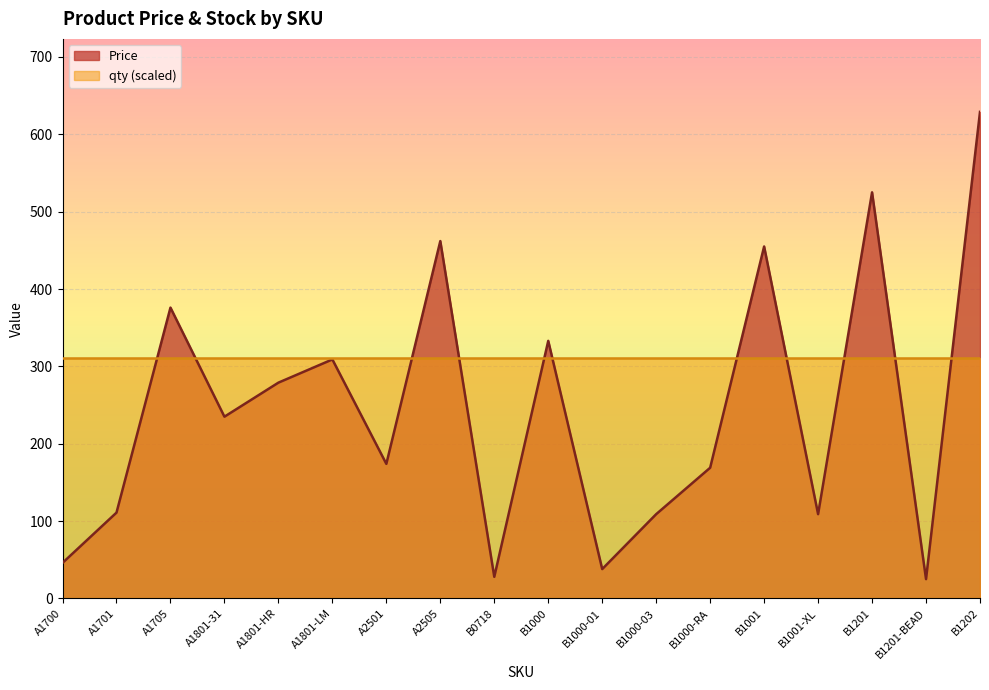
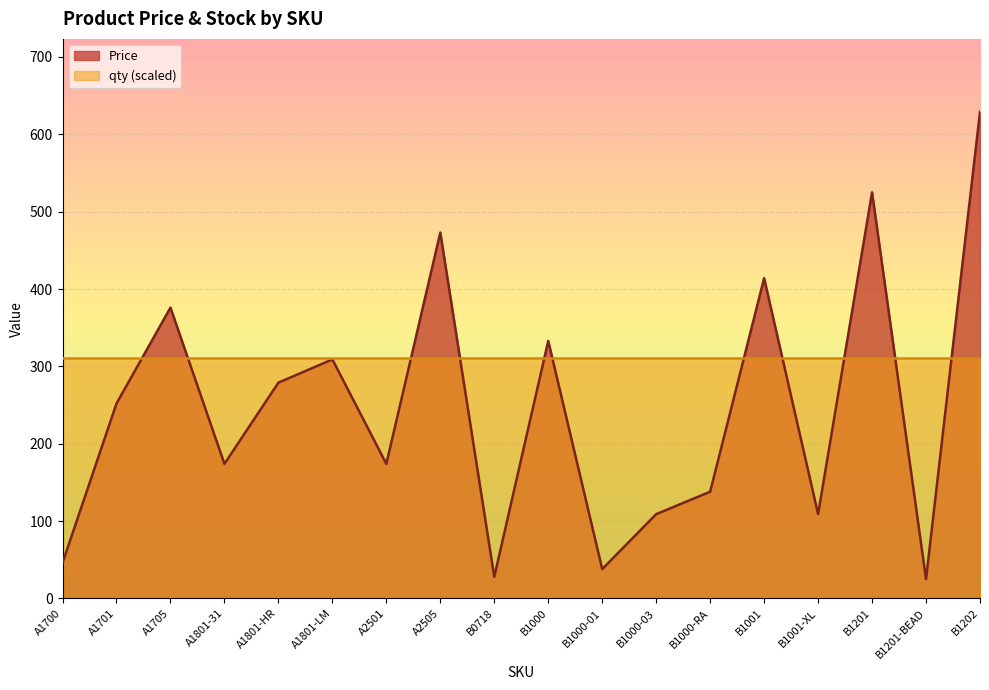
  {
    "Price": {
      "A1700": 50,
-     "A1701": 110,
+     "A1701": 250,
      "A1705": 380,
-     "A1801-31": 240,
+     "A1801-31": 170,
      "A1801-HR": 280,
      "A2501": 170,
-     "A2505": 460,
+     "A2505": 470,
      "B0718": 30,
      "B1000": 330,
      "B1000-01": 40,
      "B1000-03": 110,
-     "B1000-RA": 170,
-     "B1001": 460,
+     "B1000-RA": 140,
+     "B1001": 410,
      "B1001-XL": 110,
      "B1201": 530,
      "B1201-BEAD": 30,
      "B1202": 630
    },
    "qty (scaled)": {
      "A1700": 310,
      "A1701": 310,
      "A1705": 310,
      "A1801-31": 310,
      "A1801-HR": 310,
      "A2501": 310,
      "A2505": 310,
      "B0718": 310,
      "B1000": 310,
      "B1000-01": 310,
      "B1000-03": 310,
      "B1000-RA": 310,
      "B1001": 310,
      "B1001-XL": 310,
      "B1201": 310,
      "B1201-BEAD": 310,
      "B1202": 310
    }
  }
